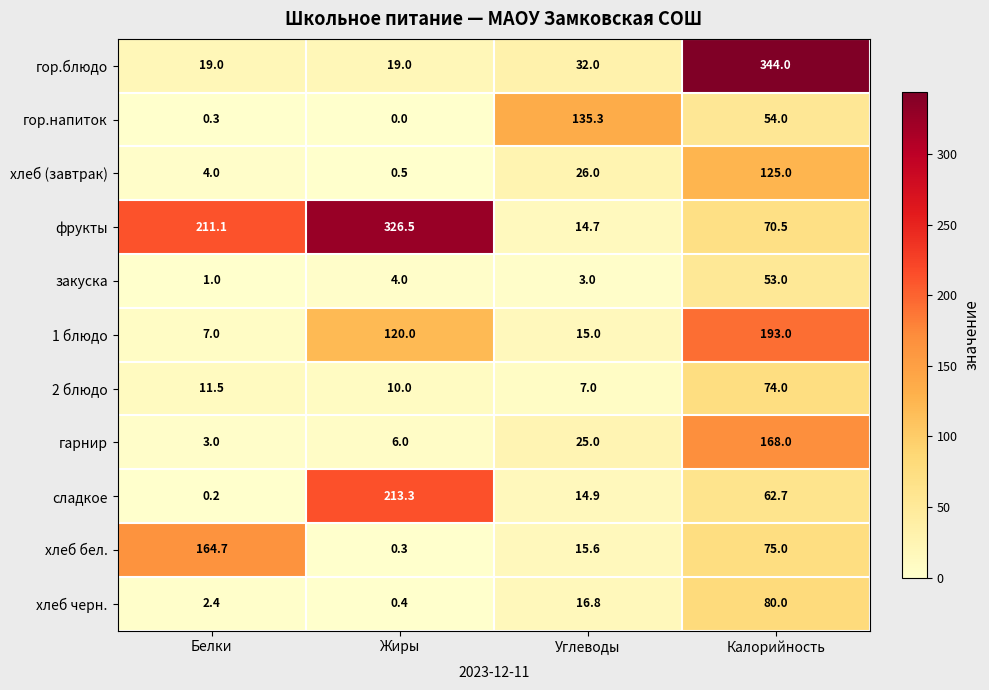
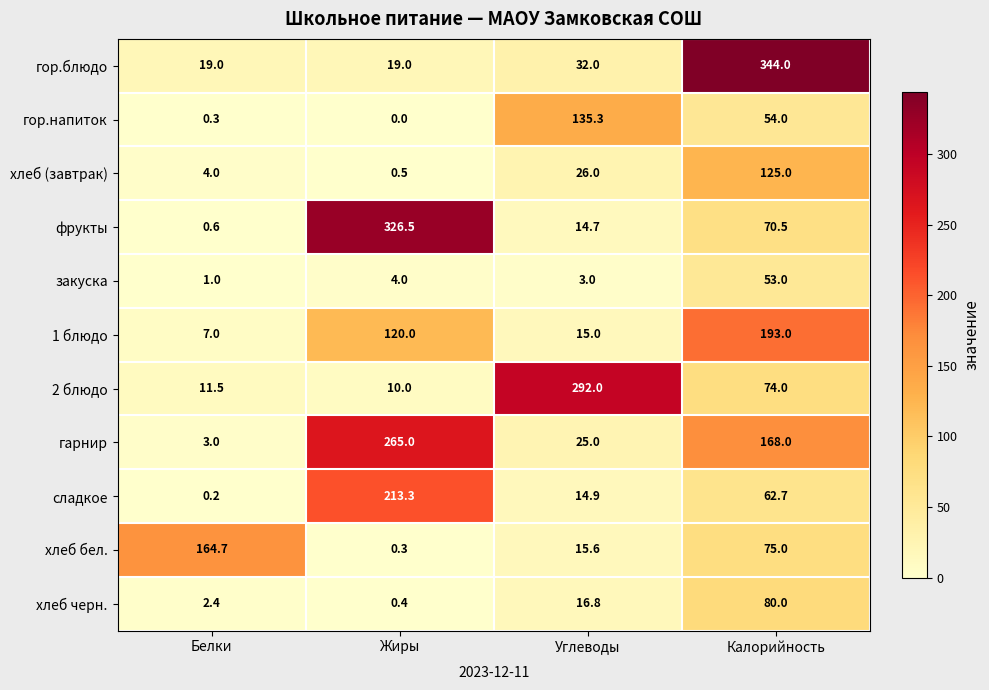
  {
    "гор.блюдо": {
      "Белки": 19.0,
      "Жиры": 19.0,
      "Углеводы": 32.0,
      "Калорийность": 344.0
    },
    "гор.напиток": {
      "Белки": 0.3,
      "Жиры": 0.0,
      "Углеводы": 135.3,
      "Калорийность": 54.0
    },
    "хлеб (завтрак)": {
      "Белки": 4.0,
      "Жиры": 0.5,
      "Углеводы": 26.0,
      "Калорийность": 125.0
    },
    "фрукты": {
-     "Белки": 211.1,
+     "Белки": 0.6,
      "Жиры": 326.5,
      "Углеводы": 14.7,
      "Калорийность": 70.5
    },
    "закуска": {
      "Белки": 1.0,
      "Жиры": 4.0,
      "Углеводы": 3.0,
      "Калорийность": 53.0
    },
    "1 блюдо": {
      "Белки": 7.0,
      "Жиры": 120.0,
      "Углеводы": 15.0,
      "Калорийность": 193.0
    },
    "2 блюдо": {
      "Белки": 11.5,
      "Жиры": 10.0,
-     "Углеводы": 7.0,
+     "Углеводы": 292.0,
      "Калорийность": 74.0
    },
    "гарнир": {
      "Белки": 3.0,
-     "Жиры": 6.0,
+     "Жиры": 265.0,
      "Углеводы": 25.0,
      "Калорийность": 168.0
    },
    "сладкое": {
      "Белки": 0.2,
      "Жиры": 213.3,
      "Углеводы": 14.9,
      "Калорийность": 62.7
    },
    "хлеб бел.": {
      "Белки": 164.7,
      "Жиры": 0.3,
      "Углеводы": 15.6,
      "Калорийность": 75.0
    },
    "хлеб черн.": {
      "Белки": 2.4,
      "Жиры": 0.4,
      "Углеводы": 16.8,
      "Калорийность": 80.0
    }
  }
